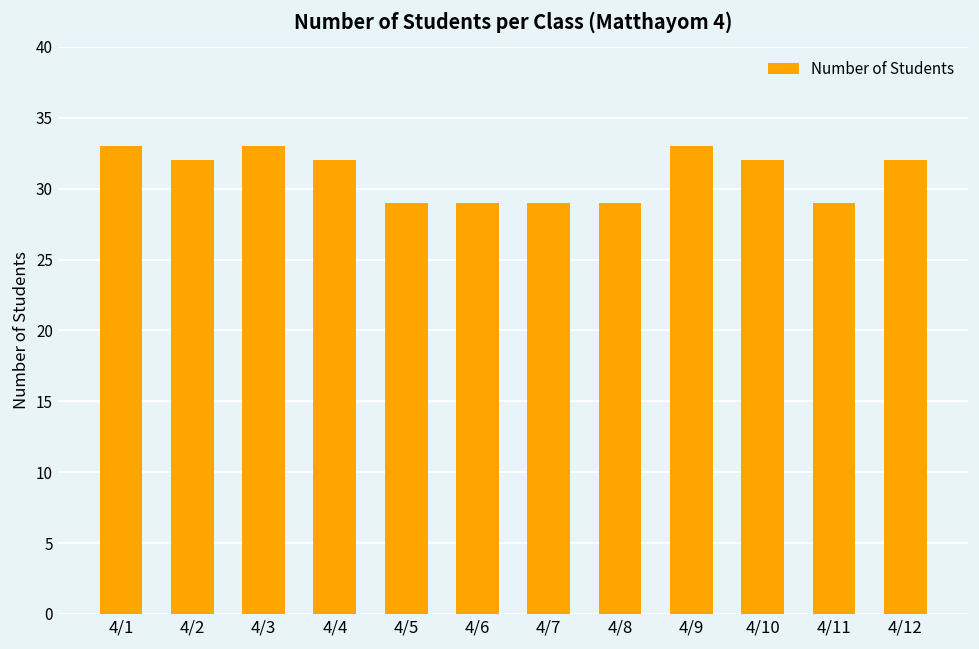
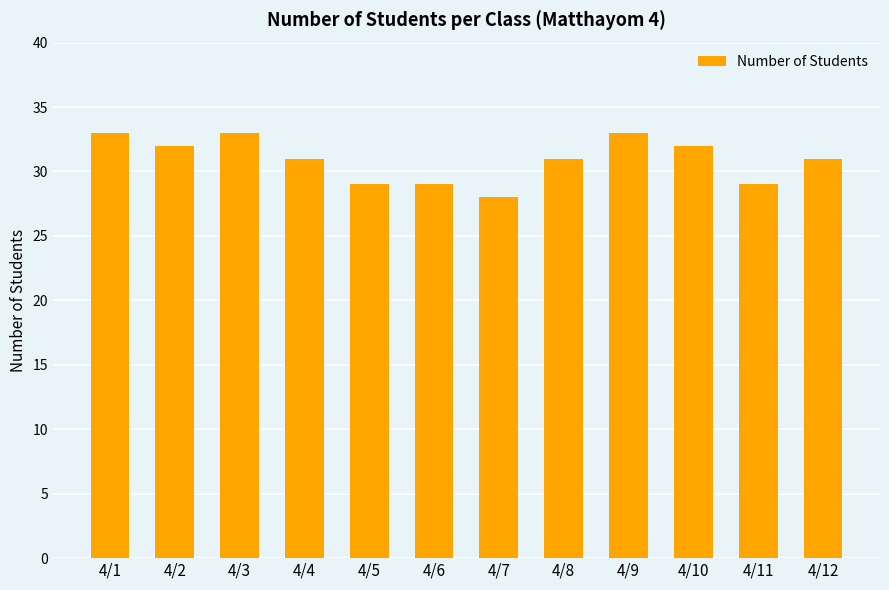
  {
    "4/1": 33,
    "4/2": 32,
    "4/3": 33,
-   "4/4": 32,
+   "4/4": 31,
    "4/5": 29,
    "4/6": 29,
-   "4/7": 29,
-   "4/8": 29,
+   "4/7": 28,
+   "4/8": 31,
    "4/9": 33,
    "4/10": 32,
    "4/11": 29,
-   "4/12": 32
+   "4/12": 31
  }
